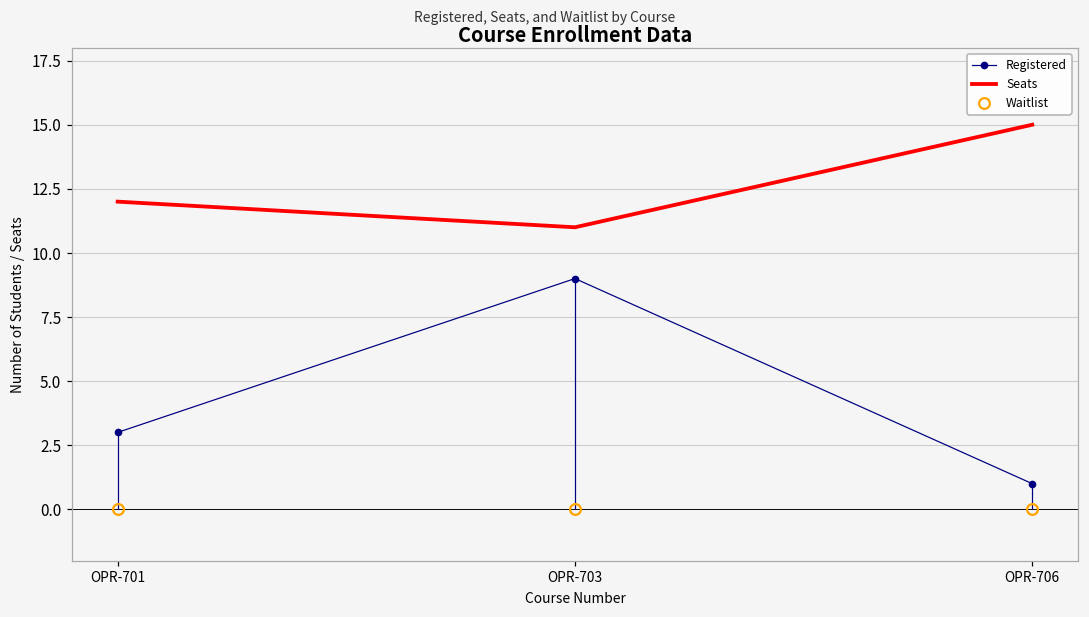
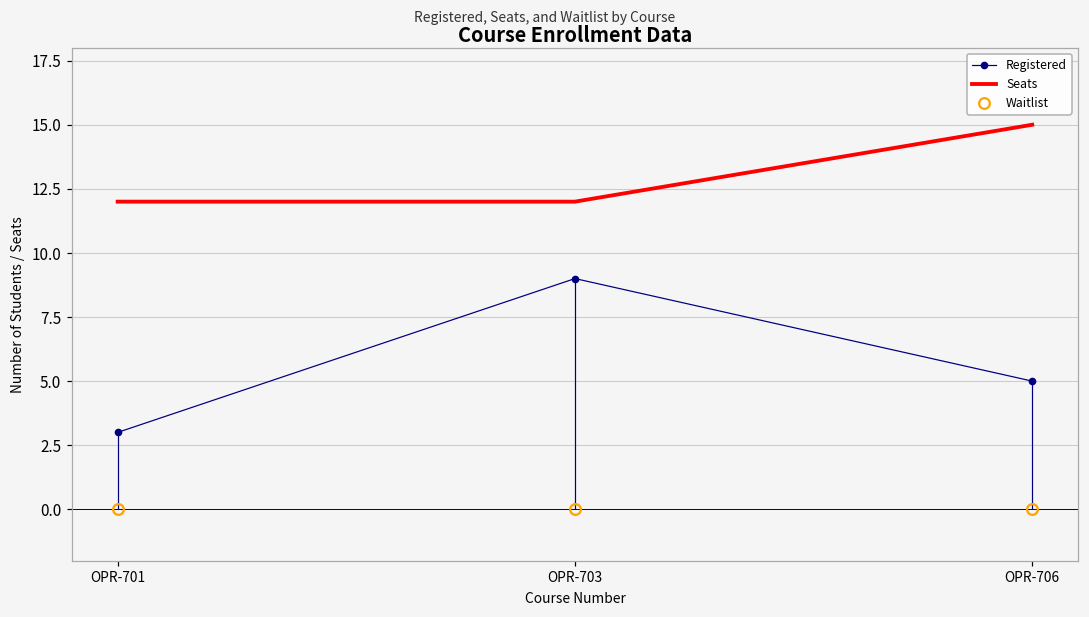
  {
    "Registered": {
      "OPR-701": 3,
      "OPR-703": 9,
-     "OPR-706": 1
+     "OPR-706": 5
    },
    "Seats": {
      "OPR-701": 12,
-     "OPR-703": 11,
+     "OPR-703": 12,
      "OPR-706": 15
    },
    "Waitlist": {
      "OPR-701": 0,
      "OPR-703": 0,
      "OPR-706": 0
    }
  }
